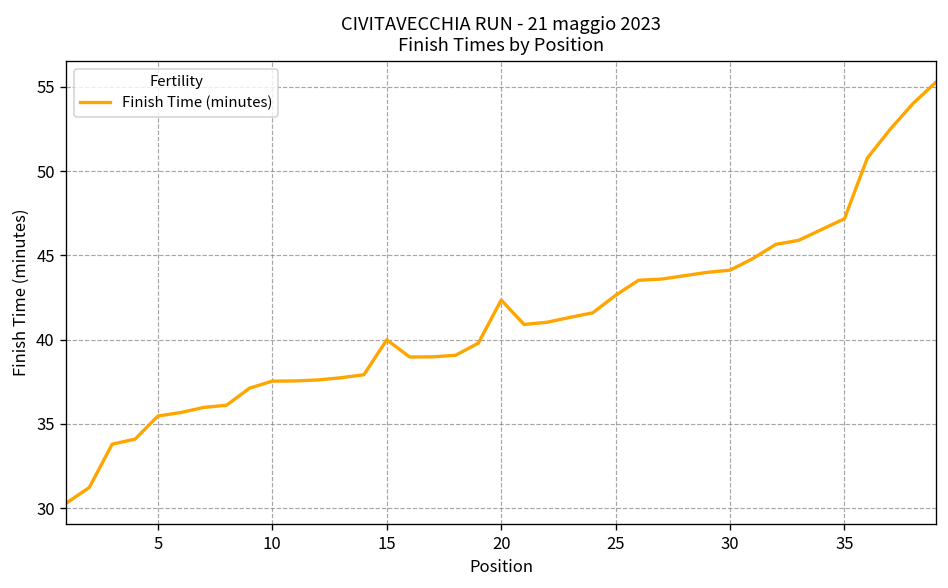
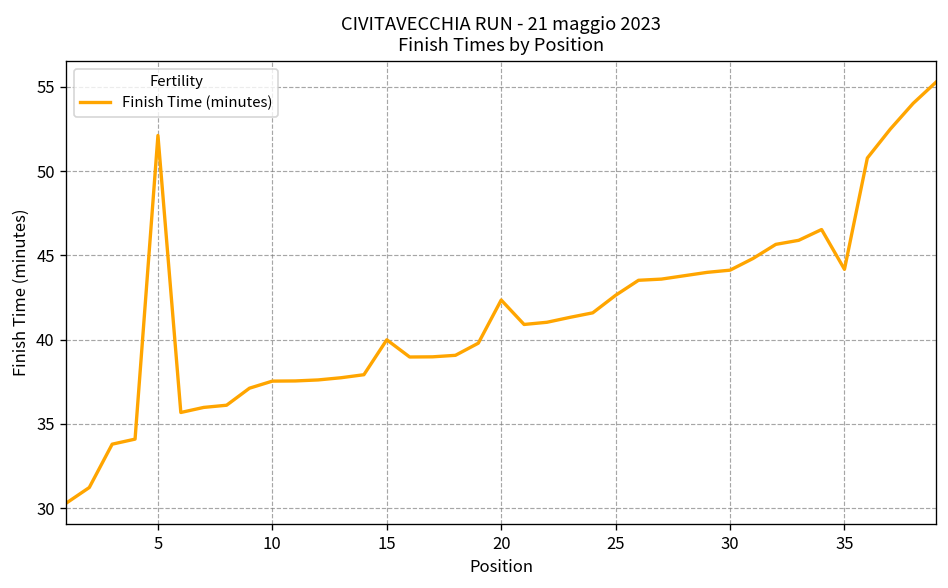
  {
-   "5": 35.5,
+   "5": 52.1,
    "10": 37.5,
    "15": 40.0,
    "20": 42.4,
    "25": 42.6,
    "30": 44.1,
-   "35": 47.2
+   "35": 44.2
  }
